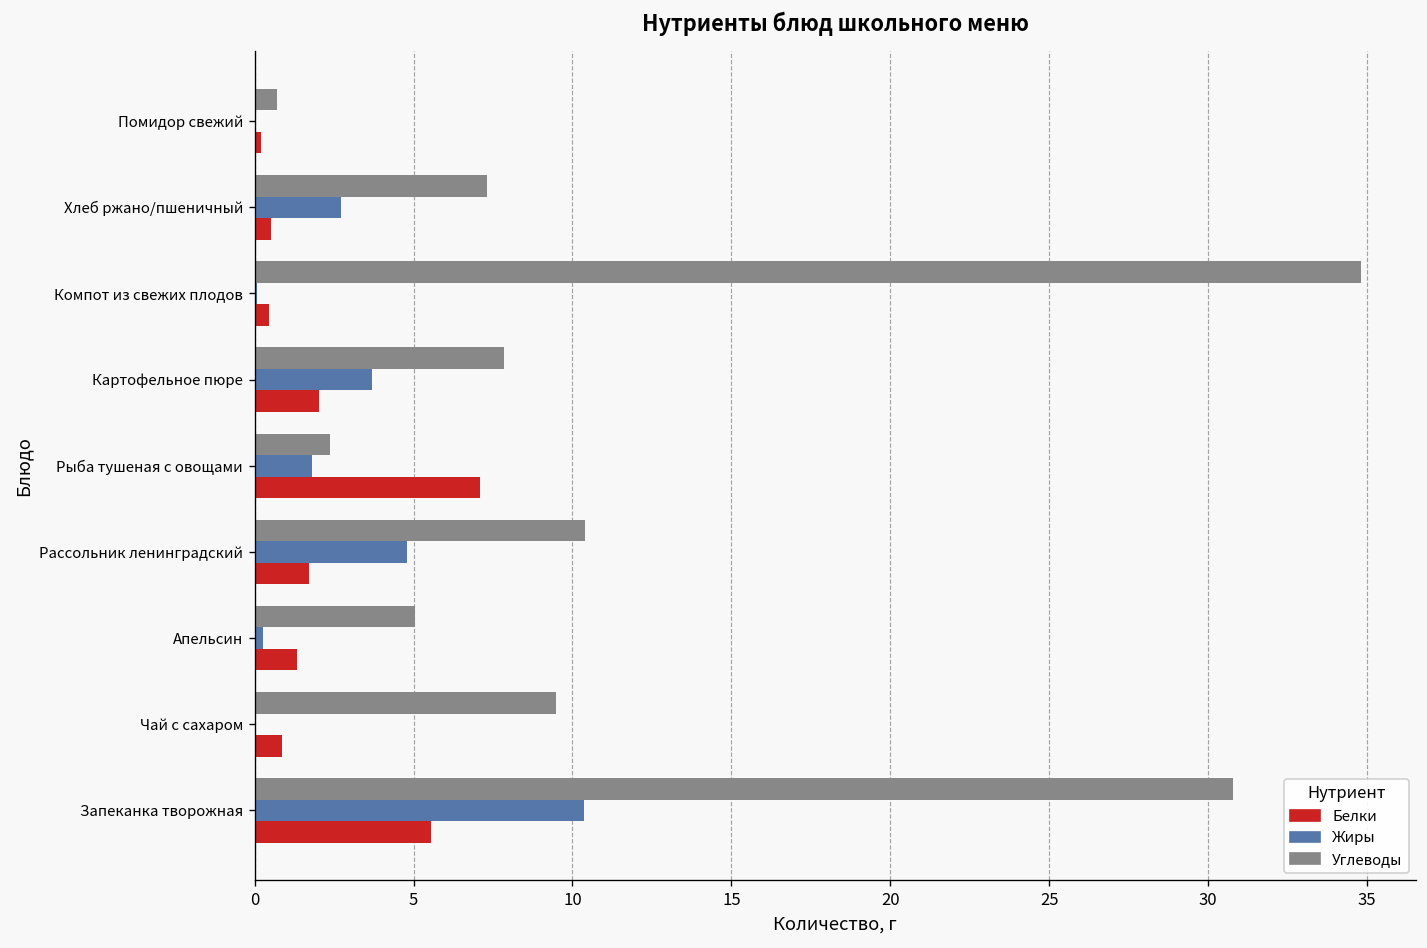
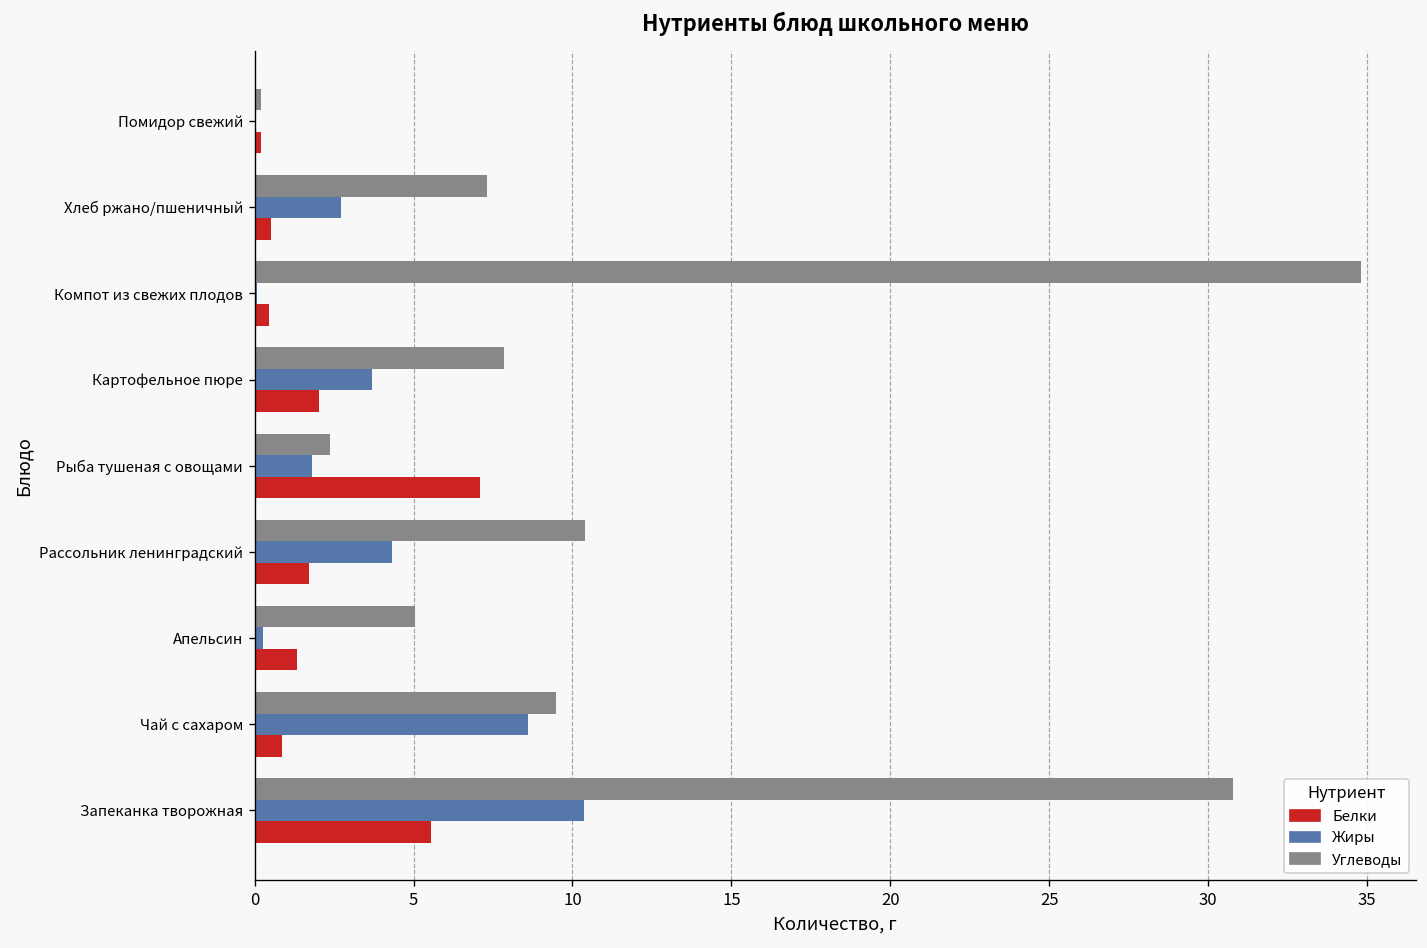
  {
    "Белки": {
      "Помидор свежий": 0.2,
      "Хлеб ржано/пшеничный": 0.5,
      "Компот из свежих плодов": 0.4,
      "Картофельное пюре": 2.0,
      "Рыба тушеная с овощами": 7.1,
      "Рассольник ленинградский": 1.7,
      "Апельсин": 1.3,
      "Чай с сахаром": 0.9,
      "Запеканка творожная": 5.6
    },
    "Жиры": {
      "Хлеб ржано/пшеничный": 2.7,
      "Картофельное пюре": 3.7,
      "Рыба тушеная с овощами": 1.8,
-     "Рассольник ленинградский": 4.8,
+     "Рассольник ленинградский": 4.3,
      "Апельсин": 0.3,
-     "Чай с сахаром": 0.0,
+     "Чай с сахаром": 8.6,
      "Запеканка творожная": 10.4
    },
    "Углеводы": {
-     "Помидор свежий": 0.7,
+     "Помидор свежий": 0.2,
      "Хлеб ржано/пшеничный": 7.3,
      "Компот из свежих плодов": 34.8,
      "Картофельное пюре": 7.9,
      "Рыба тушеная с овощами": 2.4,
      "Рассольник ленинградский": 10.4,
      "Апельсин": 5.1,
      "Чай с сахаром": 9.5,
      "Запеканка творожная": 30.8
    }
  }
